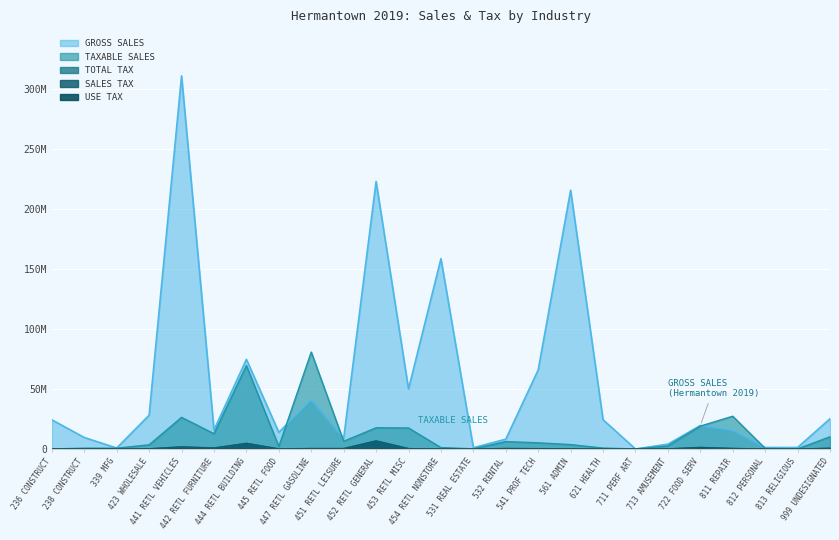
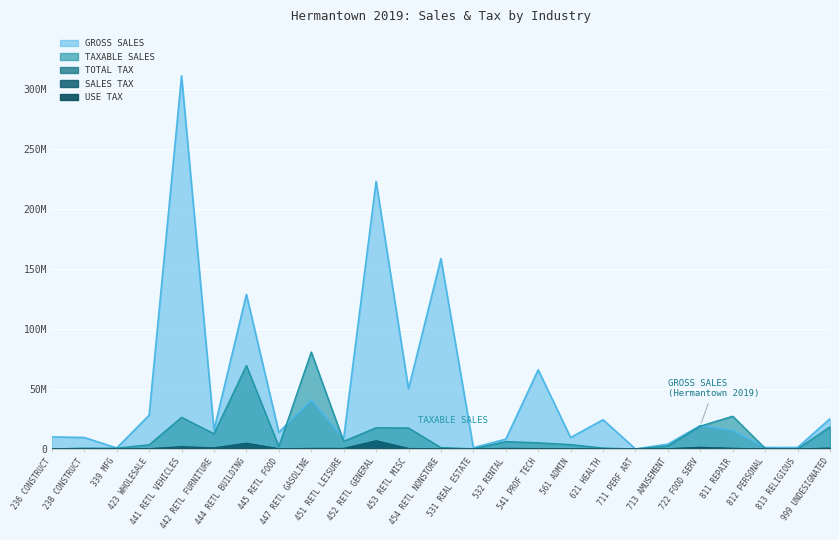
  {
    "GROSS SALES": {
-     "236 CONSTRUCT": 24000000,
+     "236 CONSTRUCT": 10000000,
      "238 CONSTRUCT": 10000000,
      "423 WHOLESALE": 28000000,
      "441 RETL VEHICLES": 311000000,
      "442 RETL FURNITURE": 16000000,
-     "444 RETL BUILDING": 75000000,
+     "444 RETL BUILDING": 129000000,
      "445 RETL FOOD": 14000000,
      "447 RETL GASOLINE": 41000000,
      "451 RETL LEISURE": 9000000,
      "452 RETL GENERAL": 223000000,
      "453 RETL MISC": 50000000,
      "454 RETL NONSTORE": 159000000,
      "541 PROF TECH": 66000000,
-     "561 ADMIN": 216000000,
+     "561 ADMIN": 10000000,
      "621 HEALTH": 24000000,
      "811 REPAIR": 15000000,
      "999 UNDESIGNATED": 25000000
    },
    "TAXABLE SALES": {
      "423 WHOLESALE": 4000000,
      "441 RETL VEHICLES": 26000000,
      "442 RETL FURNITURE": 13000000,
      "444 RETL BUILDING": 70000000,
      "447 RETL GASOLINE": 81000000,
      "451 RETL LEISURE": 6000000,
      "452 RETL GENERAL": 18000000,
      "453 RETL MISC": 18000000,
      "541 PROF TECH": 5000000,
      "561 ADMIN": 4000000,
-     "999 UNDESIGNATED": 10000000
+     "999 UNDESIGNATED": 19000000
    }
  }
